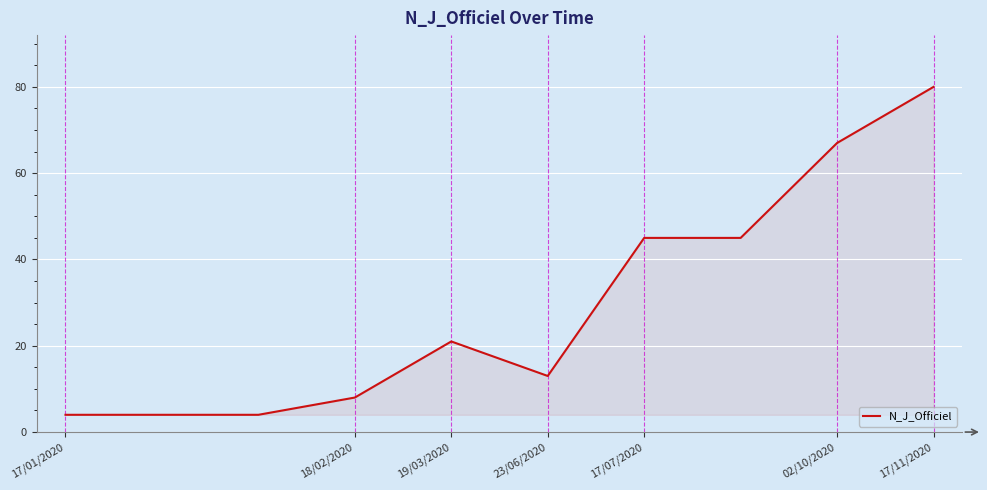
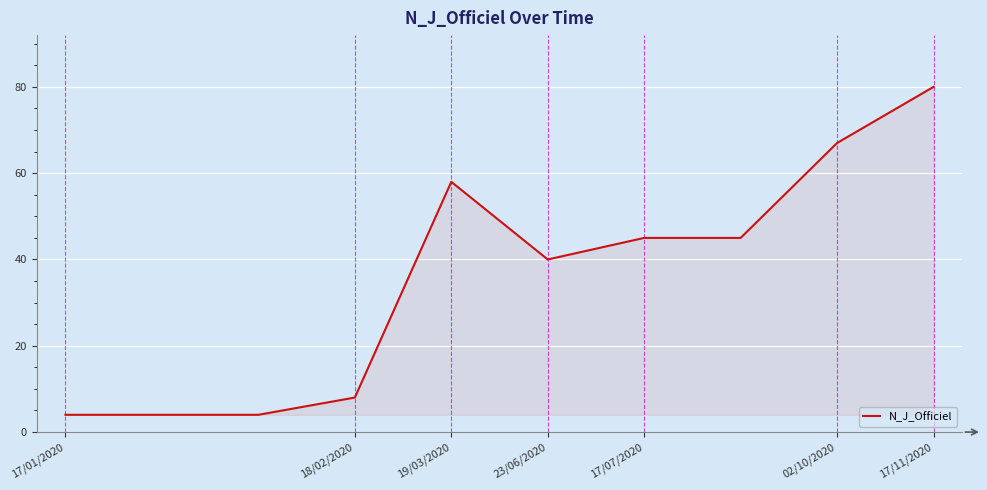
  {
    "18/02/2020": 8,
-   "19/03/2020": 21,
-   "23/06/2020": 13,
+   "19/03/2020": 58,
+   "23/06/2020": 40,
    "02/10/2020": 67,
    "17/11/2020": 80
  }
